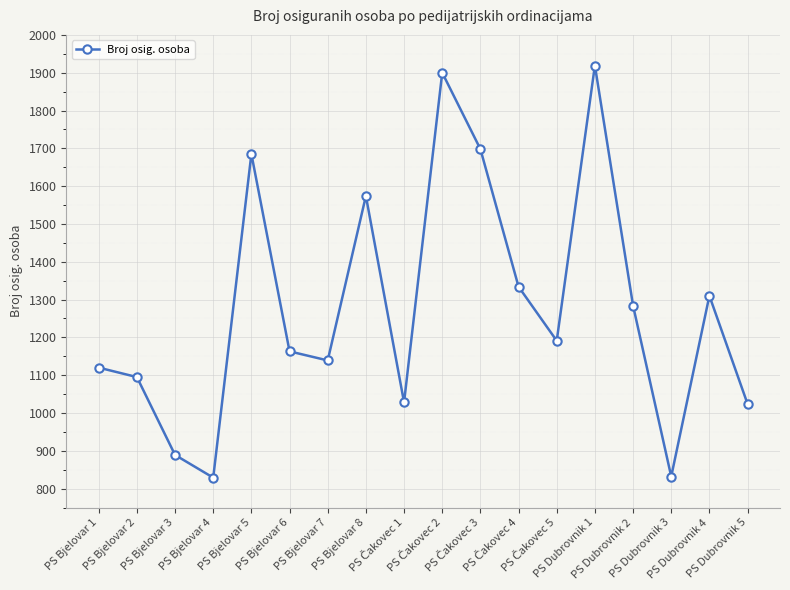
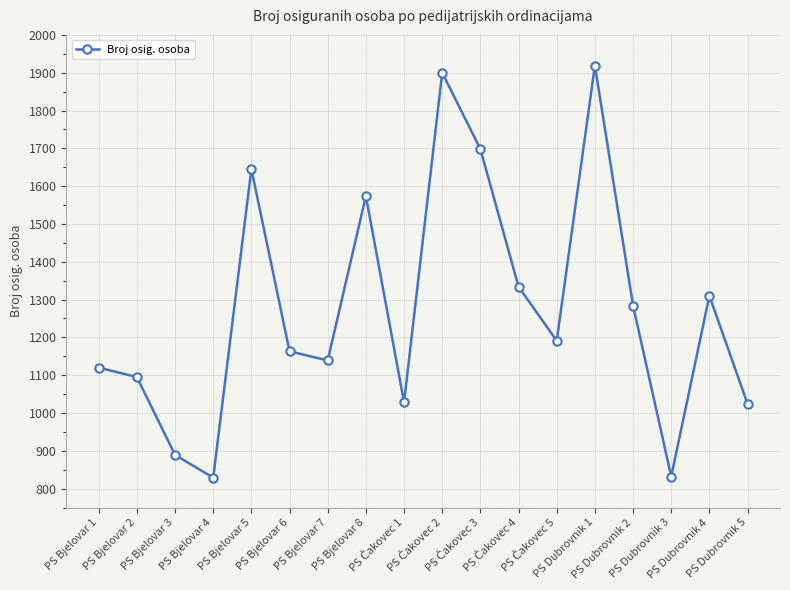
  {
    "PS Bjelovar 1": 1120,
    "PS Bjelovar 2": 1100,
    "PS Bjelovar 3": 890,
    "PS Bjelovar 4": 830,
-   "PS Bjelovar 5": 1690,
+   "PS Bjelovar 5": 1650,
    "PS Bjelovar 6": 1160,
    "PS Bjelovar 7": 1140,
    "PS Bjelovar 8": 1570,
    "PS Čakovec 1": 1030,
    "PS Čakovec 2": 1900,
    "PS Čakovec 3": 1700,
    "PS Čakovec 4": 1330,
    "PS Čakovec 5": 1190,
    "PS Dubrovnik 1": 1920,
    "PS Dubrovnik 2": 1280,
    "PS Dubrovnik 3": 830,
    "PS Dubrovnik 4": 1310,
    "PS Dubrovnik 5": 1020
  }
